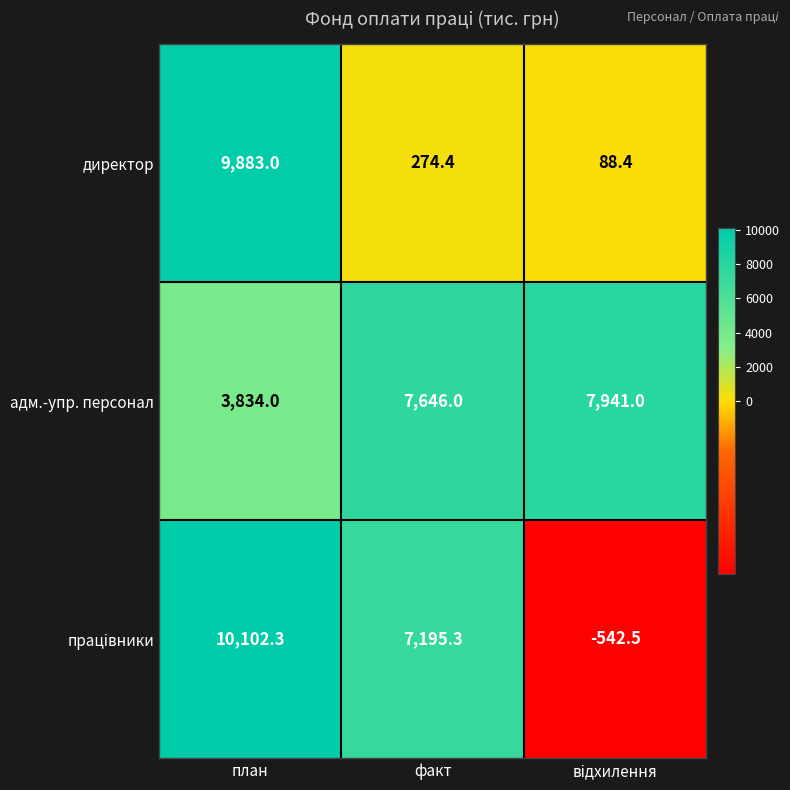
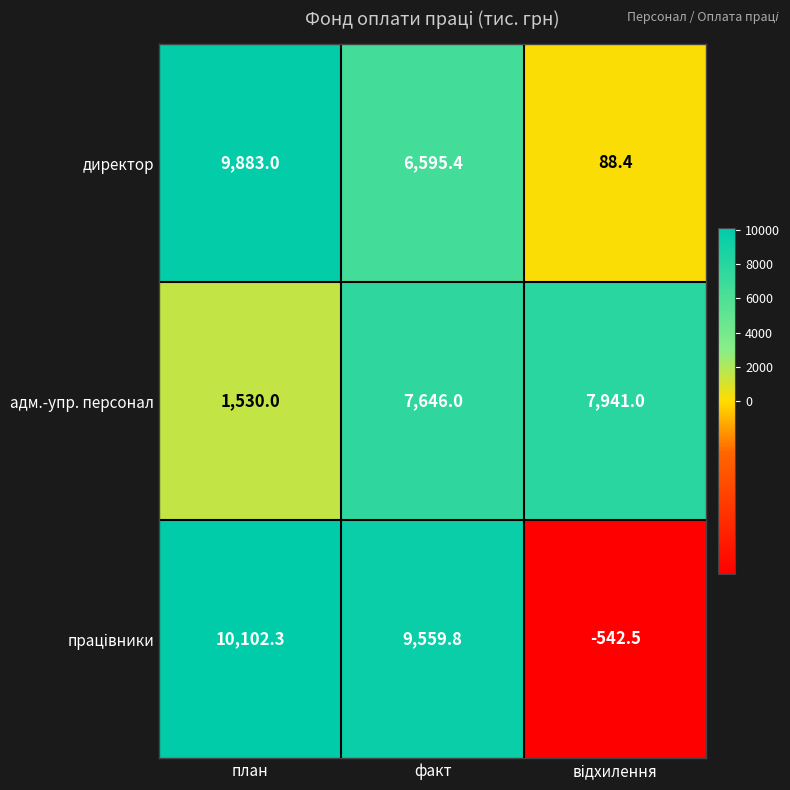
  {
    "директор": {
      "план": "9,883.0",
-     "факт": "274.4",
+     "факт": "6,595.4",
      "відхилення": "88.4"
    },
    "адм.-упр. персонал": {
-     "план": "3,834.0",
+     "план": "1,530.0",
      "факт": "7,646.0",
      "відхилення": "7,941.0"
    },
    "працівники": {
      "план": "10,102.3",
-     "факт": "7,195.3",
+     "факт": "9,559.8",
      "відхилення": "-542.5"
    }
  }
